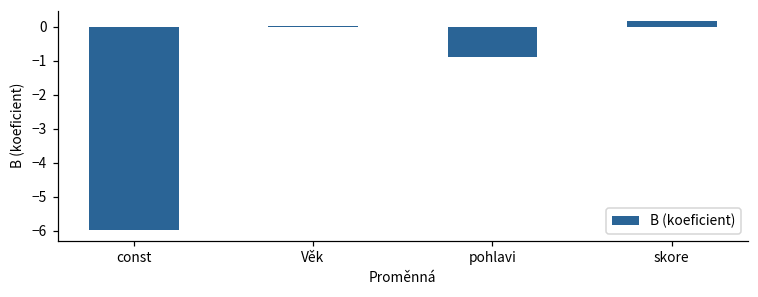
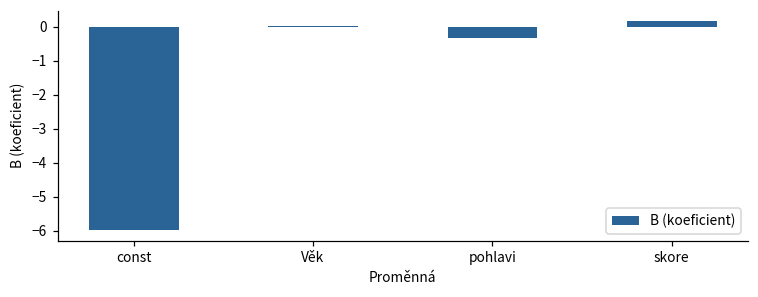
  {
    "const": -6.0,
-   "pohlavi": -0.9,
+   "pohlavi": -0.3,
    "skore": 0.2
  }
